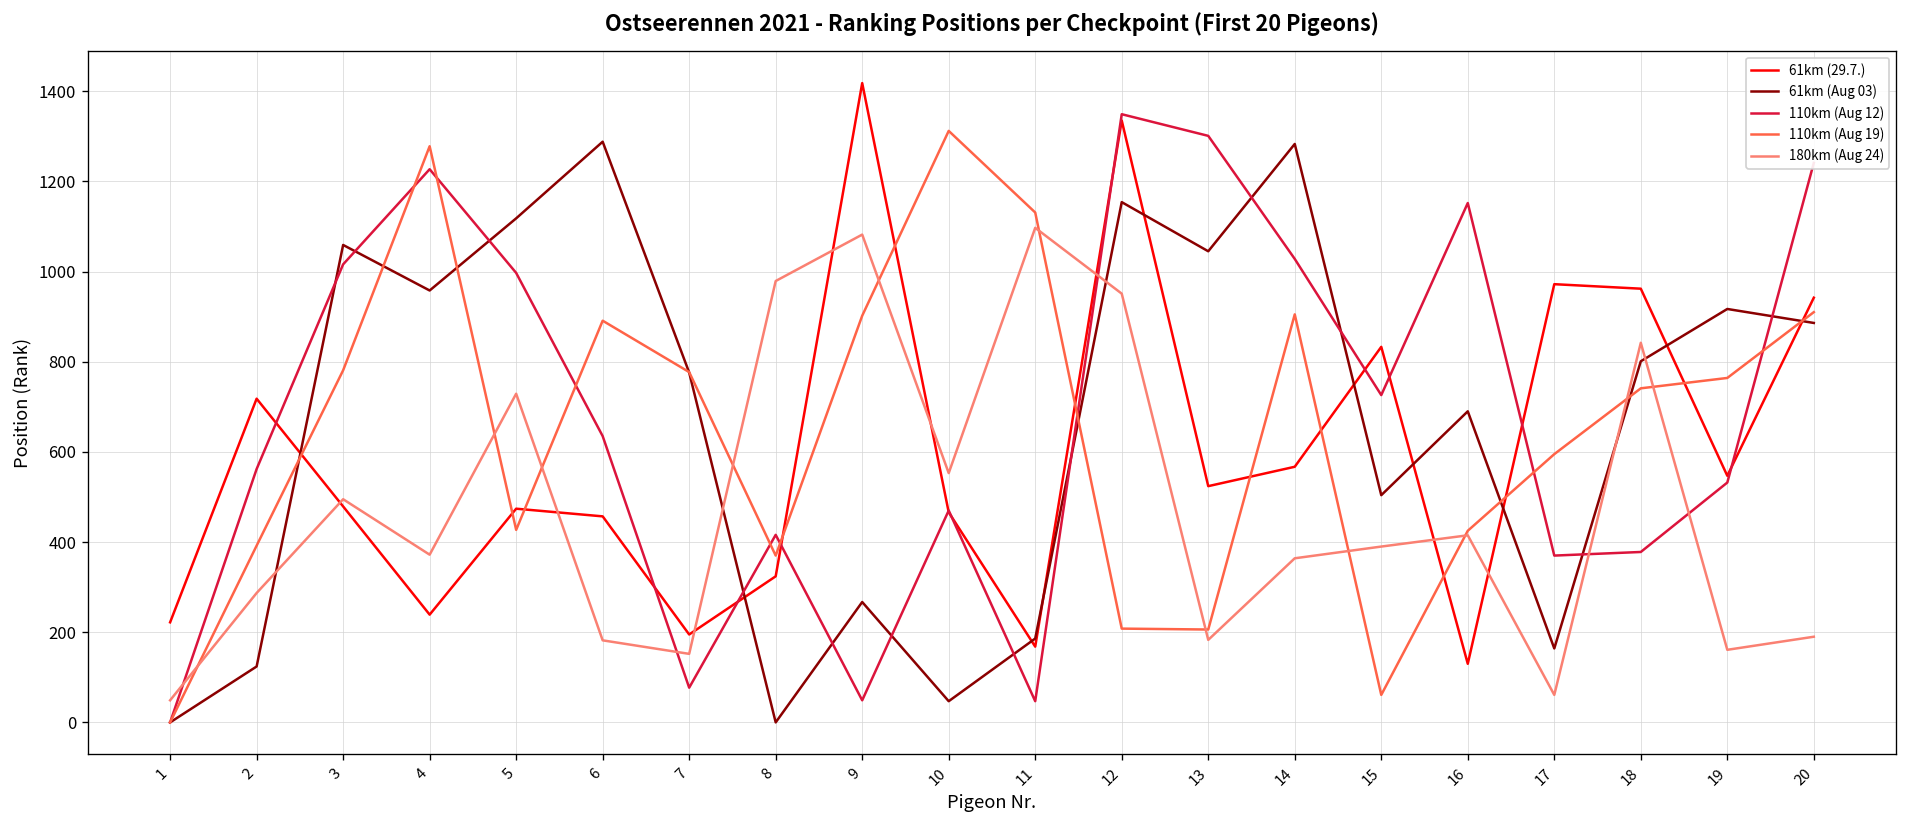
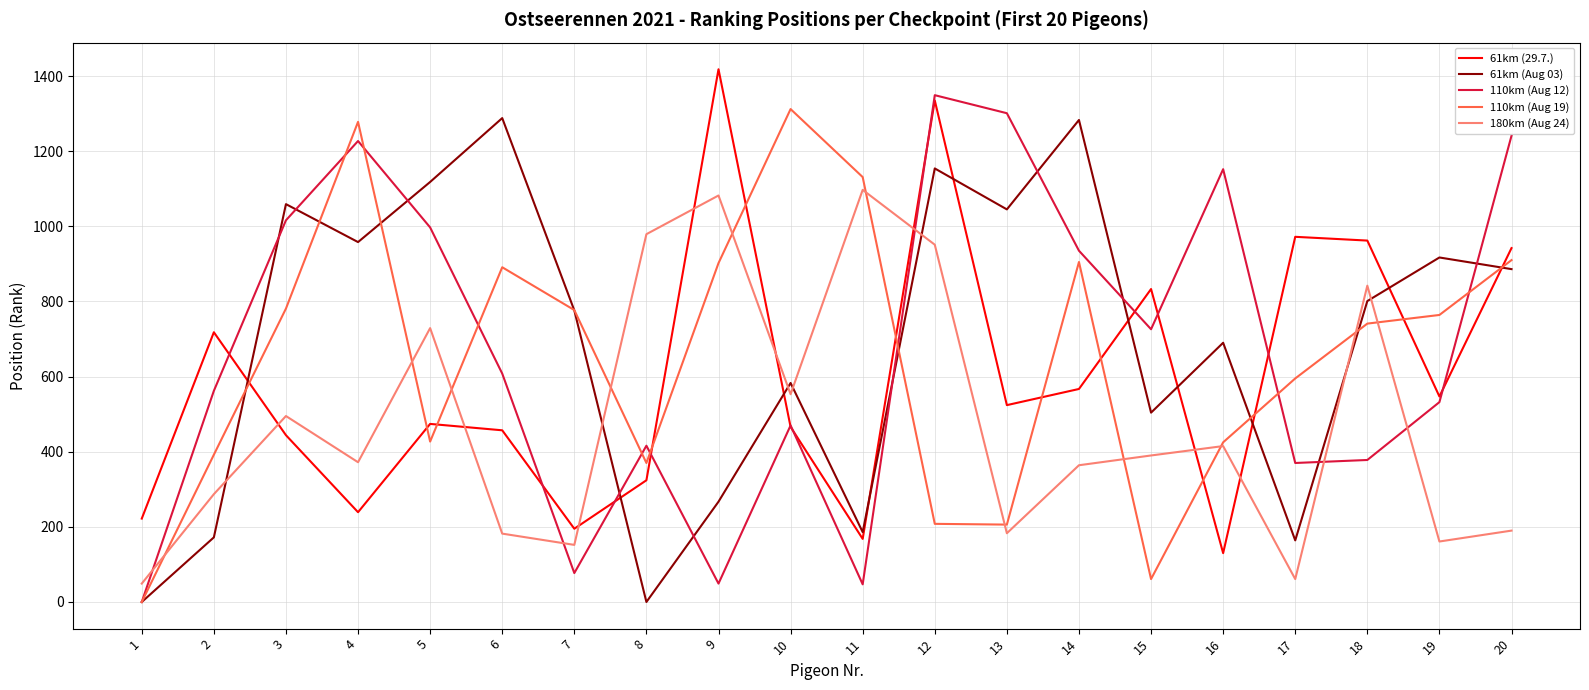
  {
    "61km (29.7.)": {
      "1": 220,
      "2": 720,
-     "3": 480,
+     "3": 440,
      "4": 240,
      "5": 470,
      "6": 460,
      "7": 200,
      "8": 320,
      "9": 1420,
      "11": 170,
      "12": 1340,
      "13": 520,
      "14": 570,
      "15": 830,
      "16": 130,
      "17": 970,
      "18": 960,
      "19": 550,
      "20": 940
    },
    "61km (Aug 03)": {
-     "2": 120,
+     "2": 170,
      "3": 1060,
      "4": 960,
      "5": 1120,
      "6": 1290,
      "8": 0,
      "9": 270,
-     "10": 50,
+     "10": 580,
      "11": 190,
      "12": 1150,
      "13": 1050,
      "14": 1280,
      "15": 500,
      "16": 690,
      "17": 160,
      "18": 800,
      "19": 920,
      "20": 890
    },
    "110km (Aug 12)": {
      "2": 560,
      "3": 1020,
      "4": 1230,
      "5": 1000,
-     "6": 640,
+     "6": 610,
      "7": 80,
      "8": 420,
      "9": 50,
      "11": 50,
      "12": 1350,
      "13": 1300,
-     "14": 1030,
+     "14": 940,
      "15": 730,
      "16": 1150,
      "17": 370,
      "18": 380,
      "19": 530,
      "20": 1240
    }
  }
